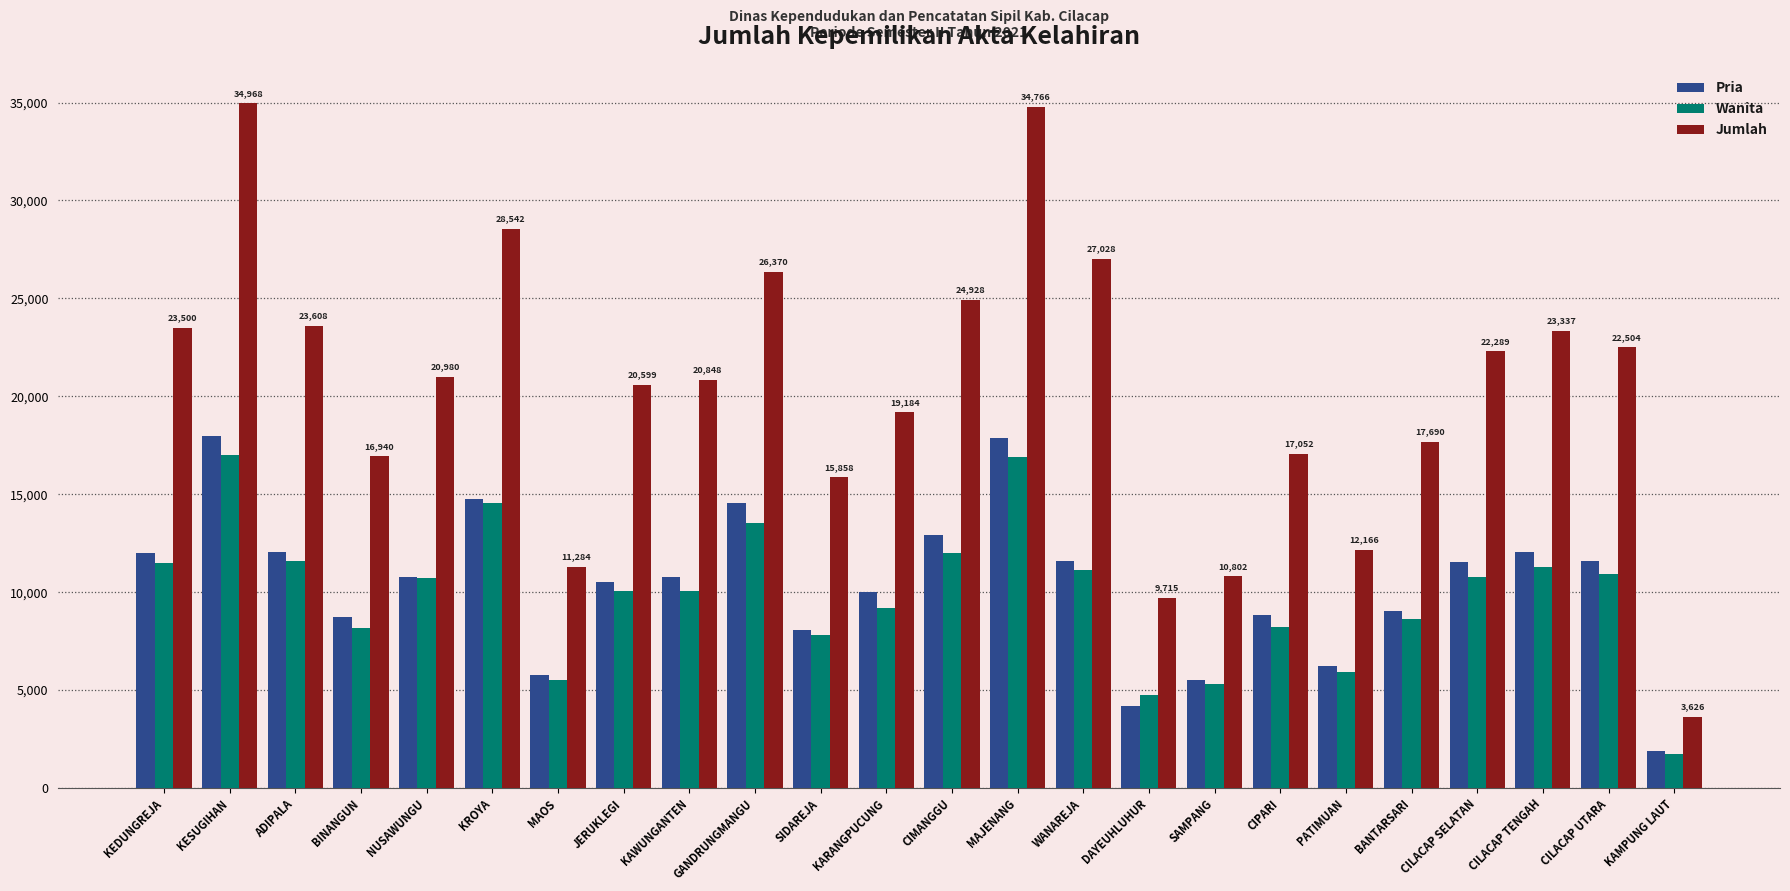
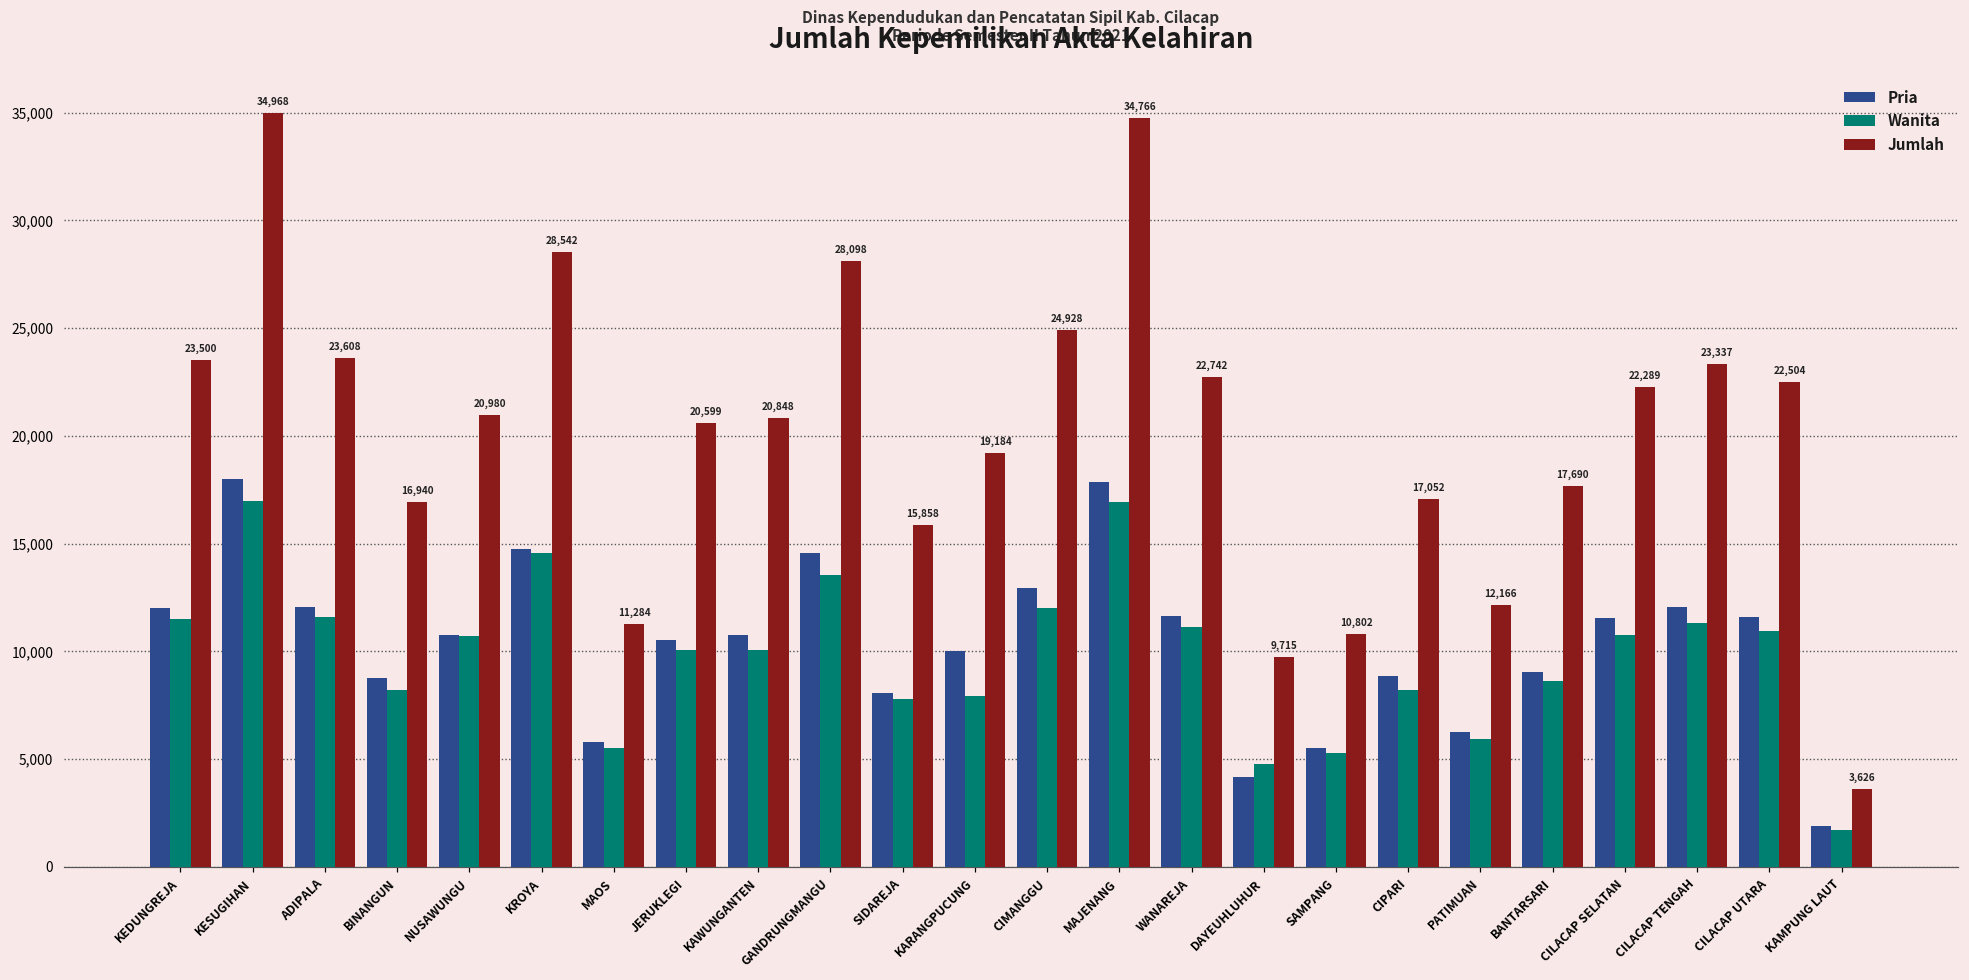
  {
    "Pria": {
      "KEDUNGREJA": "12,000",
      "KESUGIHAN": "18,000",
      "ADIPALA": "12,000",
      "BINANGUN": "8,800",
      "NUSAWUNGU": "10,800",
      "KROYA": "14,700",
      "MAOS": "5,800",
      "JERUKLEGI": "10,500",
      "KAWUNGANTEN": "10,800",
      "GANDRUNGMANGU": "14,500",
      "SIDAREJA": "8,100",
      "KARANGPUCUNG": "10,000",
      "CIMANGGU": "12,900",
      "MAJENANG": "17,900",
      "WANAREJA": "11,600",
      "DAYEUHLUHUR": "4,200",
      "SAMPANG": "5,500",
      "CIPARI": "8,900",
      "PATIMUAN": "6,200",
      "BANTARSARI": "9,100",
      "CILACAP SELATAN": "11,500",
      "CILACAP TENGAH": "12,000",
      "CILACAP UTARA": "11,600",
      "KAMPUNG LAUT": "1,900"
    },
    "Wanita": {
      "KEDUNGREJA": "11,500",
      "KESUGIHAN": "17,000",
      "ADIPALA": "11,600",
      "BINANGUN": "8,200",
      "NUSAWUNGU": "10,700",
      "KROYA": "14,600",
      "MAOS": "5,500",
      "JERUKLEGI": "10,100",
      "KAWUNGANTEN": "10,100",
      "GANDRUNGMANGU": "13,600",
      "SIDAREJA": "7,800",
-     "KARANGPUCUNG": "9,200",
+     "KARANGPUCUNG": "7,900",
      "CIMANGGU": "12,000",
      "MAJENANG": "16,900",
      "WANAREJA": "11,100",
      "DAYEUHLUHUR": "4,700",
      "SAMPANG": "5,300",
      "CIPARI": "8,200",
      "PATIMUAN": "5,900",
      "BANTARSARI": "8,600",
      "CILACAP SELATAN": "10,800",
      "CILACAP TENGAH": "11,300",
      "CILACAP UTARA": "10,900",
      "KAMPUNG LAUT": "1,700"
    },
    "Jumlah": {
      "KEDUNGREJA": "23,500",
      "KESUGIHAN": "34,968",
      "ADIPALA": "23,608",
      "BINANGUN": "16,940",
      "NUSAWUNGU": "20,980",
      "KROYA": "28,542",
      "MAOS": "11,284",
      "JERUKLEGI": "20,599",
      "KAWUNGANTEN": "20,848",
-     "GANDRUNGMANGU": "26,370",
+     "GANDRUNGMANGU": "28,098",
      "SIDAREJA": "15,858",
      "KARANGPUCUNG": "19,184",
      "CIMANGGU": "24,928",
      "MAJENANG": "34,766",
-     "WANAREJA": "27,028",
+     "WANAREJA": "22,742",
      "DAYEUHLUHUR": "9,715",
      "SAMPANG": "10,802",
      "CIPARI": "17,052",
      "PATIMUAN": "12,166",
      "BANTARSARI": "17,690",
      "CILACAP SELATAN": "22,289",
      "CILACAP TENGAH": "23,337",
      "CILACAP UTARA": "22,504",
      "KAMPUNG LAUT": "3,626"
    }
  }
